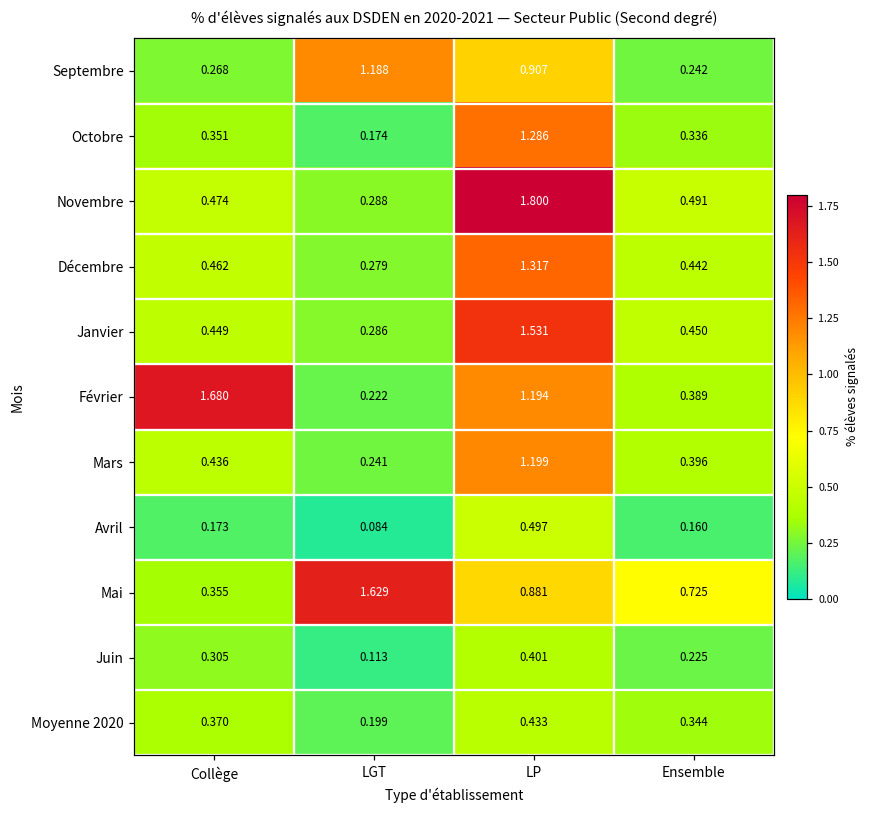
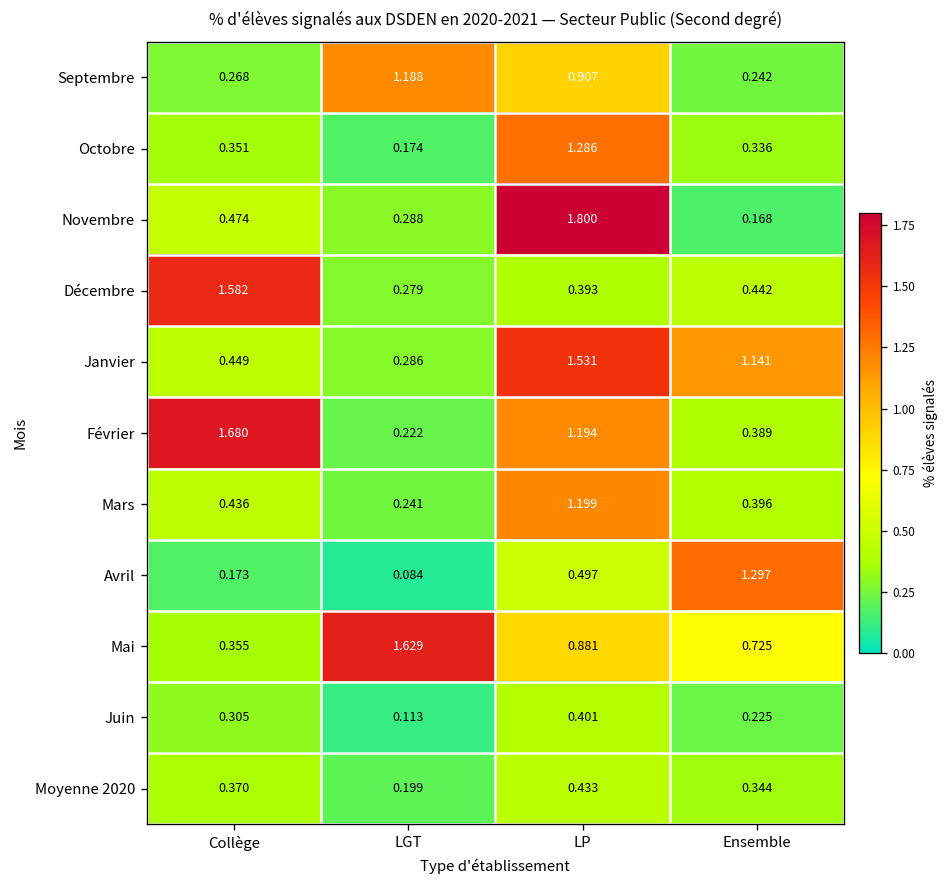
  {
    "Septembre": {
      "Collège": 0.268,
      "LGT": 1.188,
      "LP": 0.907,
      "Ensemble": 0.242
    },
    "Octobre": {
      "Collège": 0.351,
      "LGT": 0.174,
      "LP": 1.286,
      "Ensemble": 0.336
    },
    "Novembre": {
      "Collège": 0.474,
      "LGT": 0.288,
      "LP": 1.800,
-     "Ensemble": 0.491
+     "Ensemble": 0.168
    },
    "Décembre": {
-     "Collège": 0.462,
+     "Collège": 1.582,
      "LGT": 0.279,
-     "LP": 1.317,
+     "LP": 0.393,
      "Ensemble": 0.442
    },
    "Janvier": {
      "Collège": 0.449,
      "LGT": 0.286,
      "LP": 1.531,
-     "Ensemble": 0.450
+     "Ensemble": 1.141
    },
    "Février": {
      "Collège": 1.680,
      "LGT": 0.222,
      "LP": 1.194,
      "Ensemble": 0.389
    },
    "Mars": {
      "Collège": 0.436,
      "LGT": 0.241,
      "LP": 1.199,
      "Ensemble": 0.396
    },
    "Avril": {
      "Collège": 0.173,
      "LGT": 0.084,
      "LP": 0.497,
-     "Ensemble": 0.160
+     "Ensemble": 1.297
    },
    "Mai": {
      "Collège": 0.355,
      "LGT": 1.629,
      "LP": 0.881,
      "Ensemble": 0.725
    },
    "Juin": {
      "Collège": 0.305,
      "LGT": 0.113,
      "LP": 0.401,
      "Ensemble": 0.225
    },
    "Moyenne 2020": {
      "Collège": 0.370,
      "LGT": 0.199,
      "LP": 0.433,
      "Ensemble": 0.344
    }
  }
